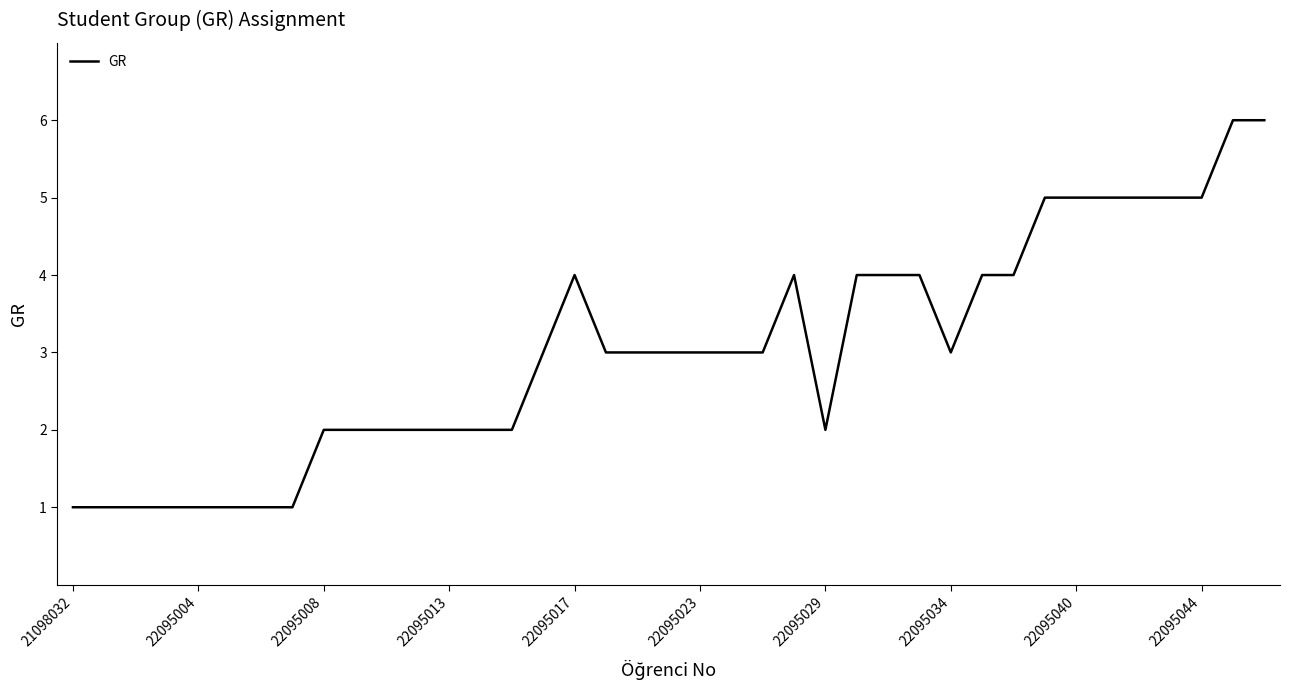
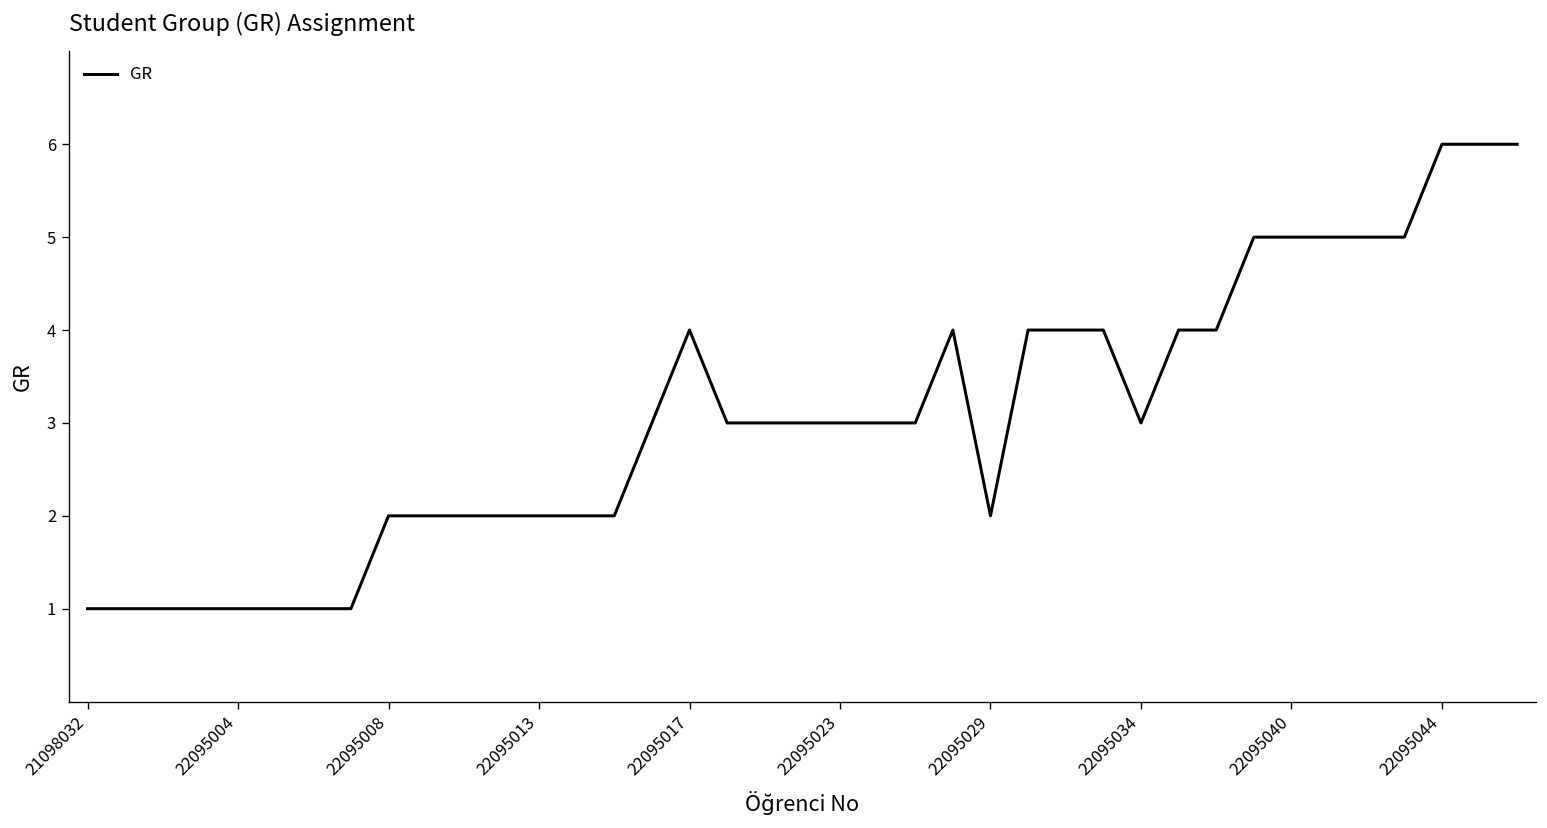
  {
    "21098032": 1,
    "22095004": 1,
    "22095008": 2,
    "22095013": 2,
    "22095017": 4,
    "22095023": 3,
    "22095029": 2,
    "22095034": 3,
    "22095040": 5,
-   "22095044": 5
+   "22095044": 6
  }
